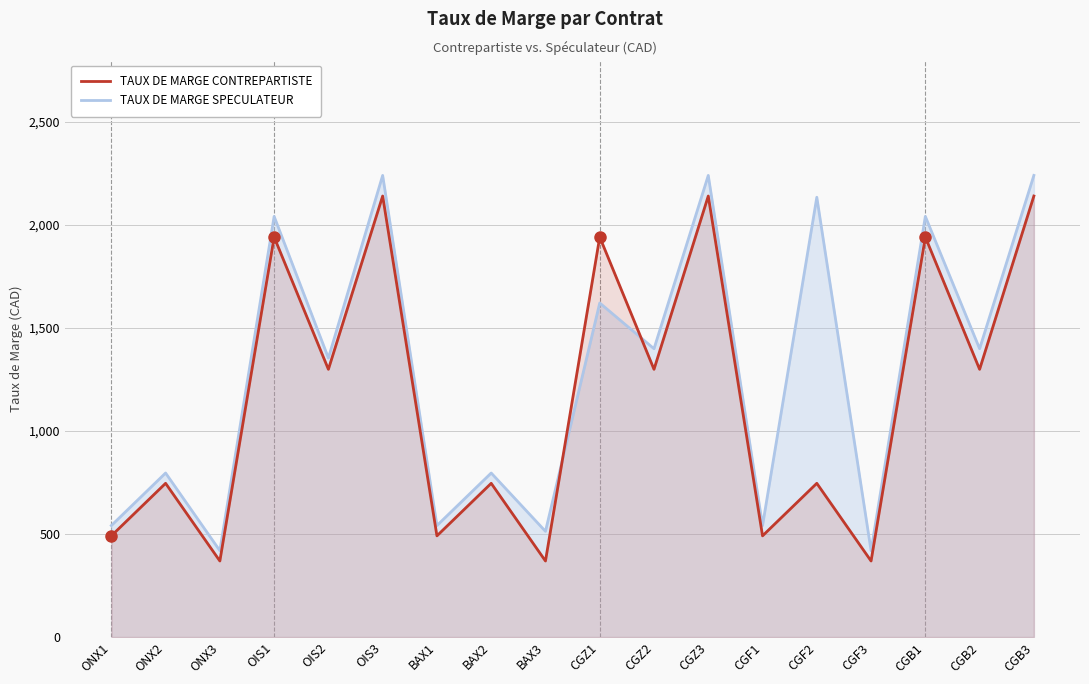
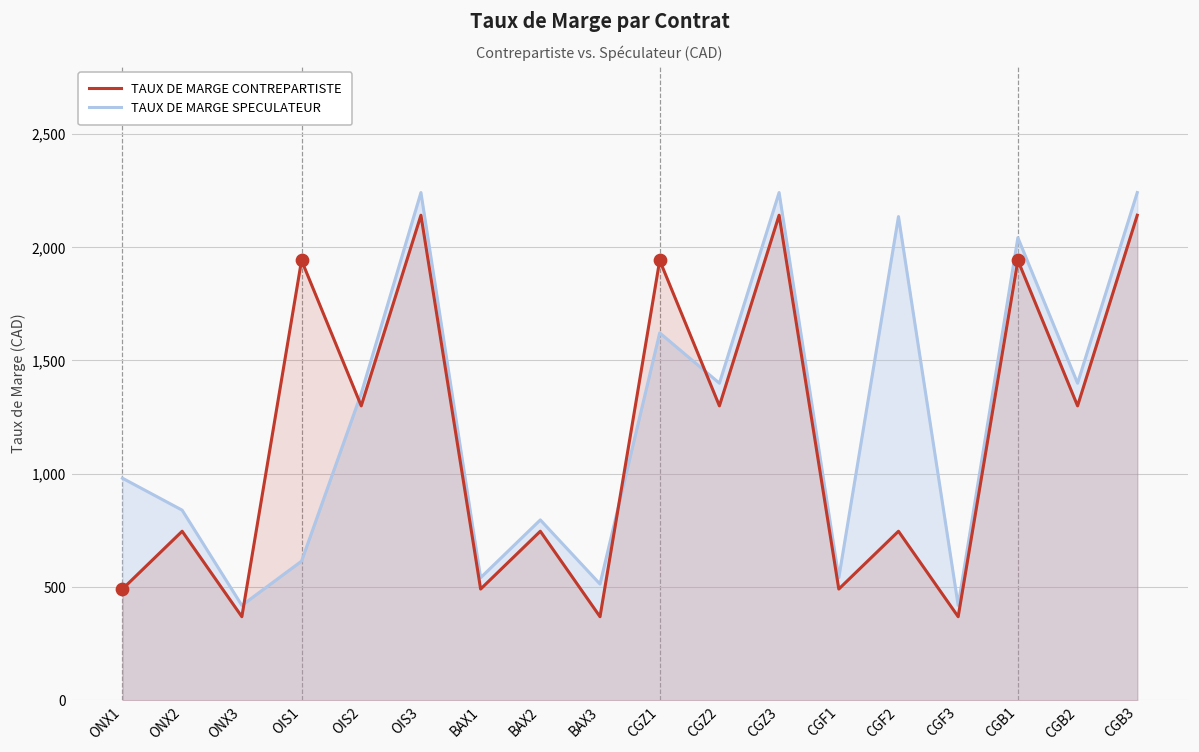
  {
    "TAUX DE MARGE SPECULATEUR": {
-     "ONX1": "540",
-     "ONX2": "800",
+     "ONX1": "980",
+     "ONX2": "840",
      "ONX3": "420",
-     "OIS1": "2,040",
+     "OIS1": "610",
      "OIS2": "1,350",
      "OIS3": "2,240",
      "BAX1": "540",
      "BAX2": "800",
      "BAX3": "510",
      "CGZ1": "1,620",
      "CGZ2": "1,400",
      "CGZ3": "2,240",
      "CGF1": "540",
      "CGF2": "2,130",
      "CGF3": "420",
      "CGB1": "2,040",
      "CGB2": "1,400",
      "CGB3": "2,240"
    }
  }
